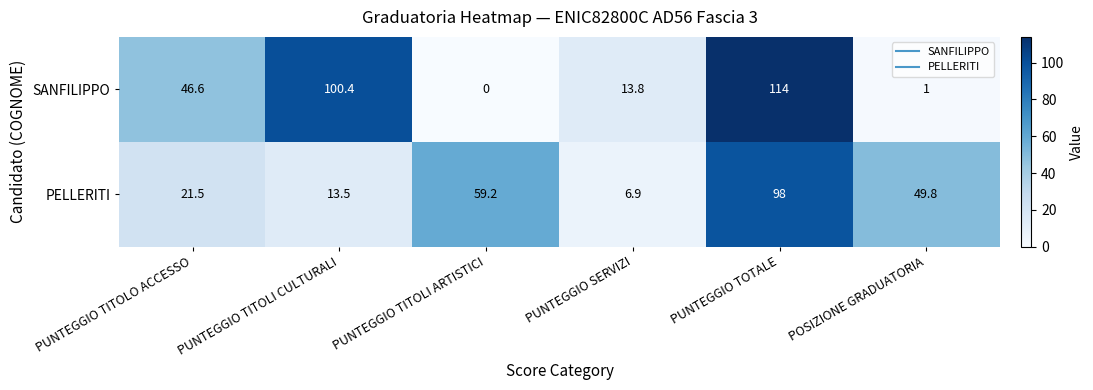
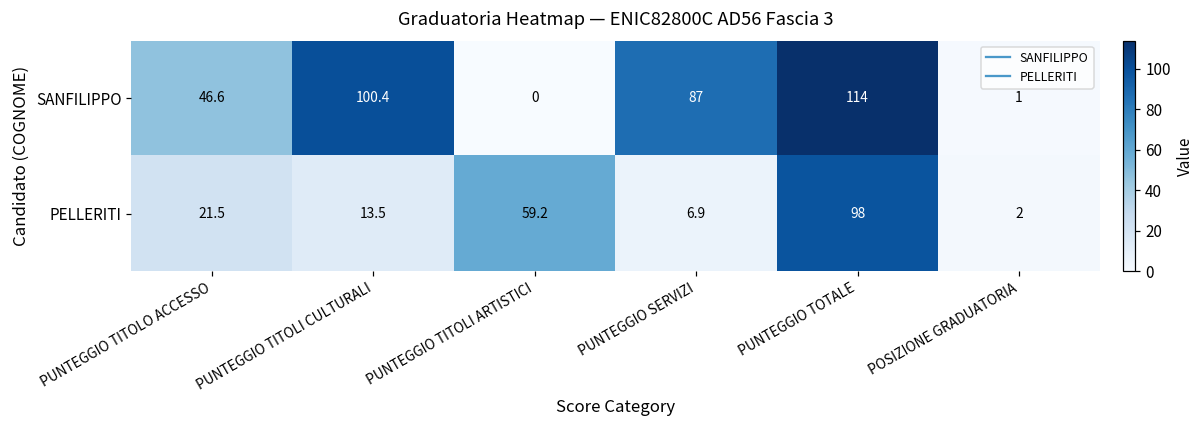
  {
    "SANFILIPPO": {
      "PUNTEGGIO TITOLO ACCESSO": 46.6,
      "PUNTEGGIO TITOLI CULTURALI": 100.4,
      "PUNTEGGIO TITOLI ARTISTICI": 0,
-     "PUNTEGGIO SERVIZI": 13.8,
+     "PUNTEGGIO SERVIZI": 87,
      "PUNTEGGIO TOTALE": 114,
      "POSIZIONE GRADUATORIA": 1
    },
    "PELLERITI": {
      "PUNTEGGIO TITOLO ACCESSO": 21.5,
      "PUNTEGGIO TITOLI CULTURALI": 13.5,
      "PUNTEGGIO TITOLI ARTISTICI": 59.2,
      "PUNTEGGIO SERVIZI": 6.9,
      "PUNTEGGIO TOTALE": 98,
-     "POSIZIONE GRADUATORIA": 49.8
+     "POSIZIONE GRADUATORIA": 2
    }
  }
